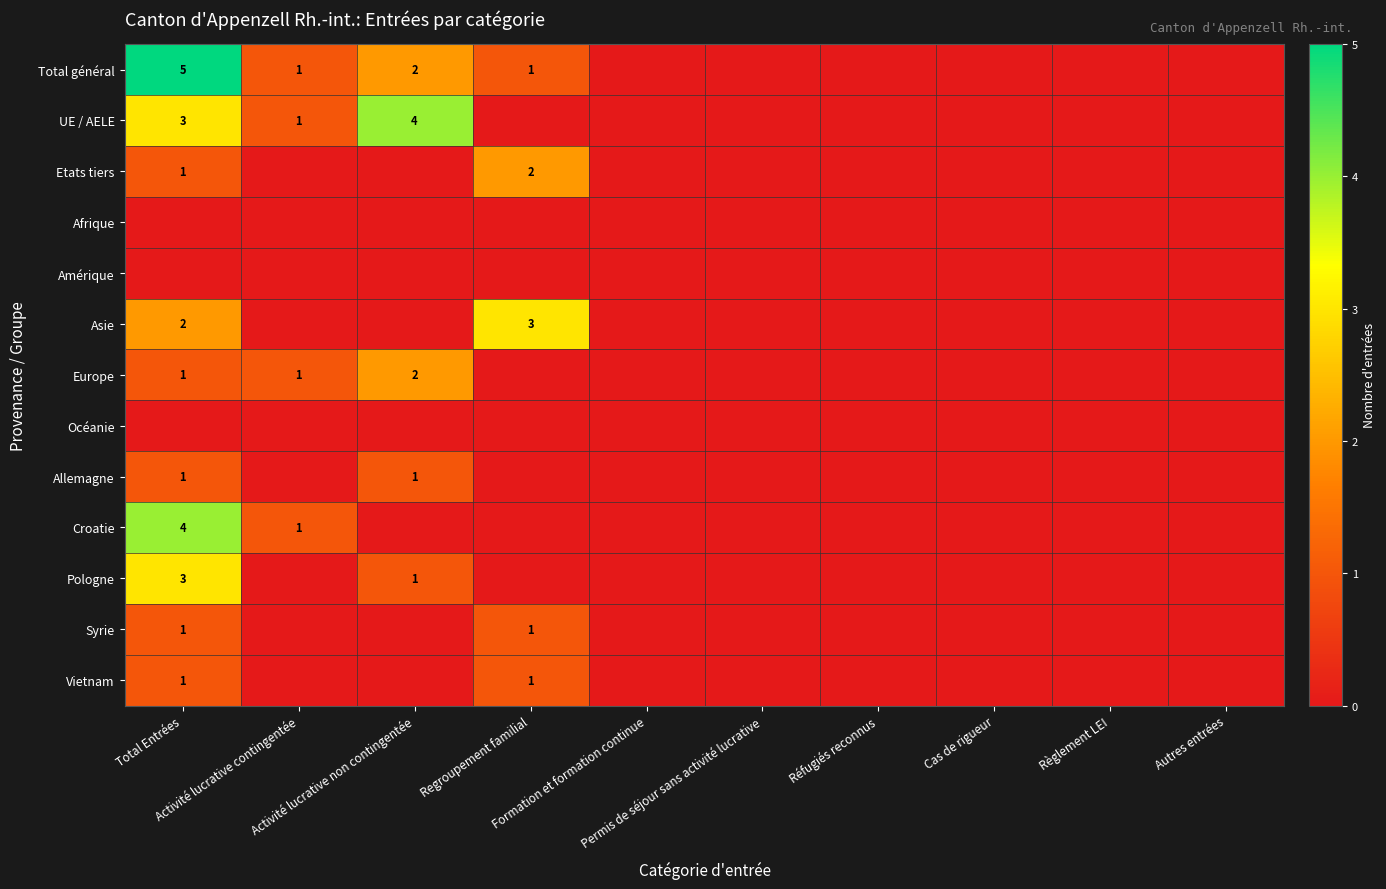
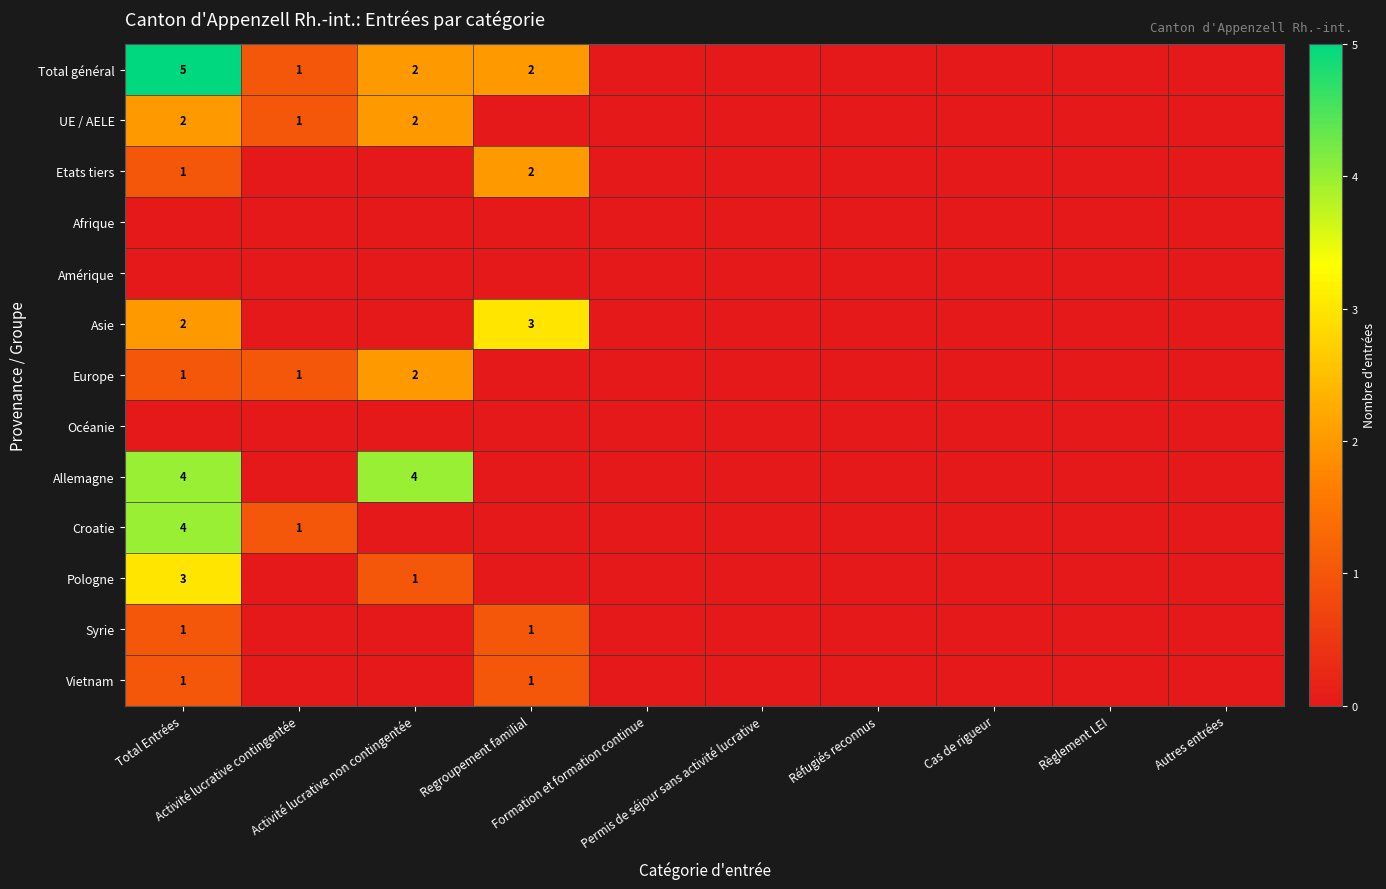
  {
    "Total général": {
      "Total Entrées": 5,
      "Activité lucrative contingentée": 1,
      "Activité lucrative non contingentée": 2,
-     "Regroupement familial": 1
+     "Regroupement familial": 2
    },
    "UE / AELE": {
-     "Total Entrées": 3,
+     "Total Entrées": 2,
      "Activité lucrative contingentée": 1,
-     "Activité lucrative non contingentée": 4
+     "Activité lucrative non contingentée": 2
    },
    "Etats tiers": {
      "Total Entrées": 1,
      "Regroupement familial": 2
    },
    "Asie": {
      "Total Entrées": 2,
      "Regroupement familial": 3
    },
    "Europe": {
      "Total Entrées": 1,
      "Activité lucrative contingentée": 1,
      "Activité lucrative non contingentée": 2
    },
    "Allemagne": {
-     "Total Entrées": 1,
-     "Activité lucrative non contingentée": 1
+     "Total Entrées": 4,
+     "Activité lucrative non contingentée": 4
    },
    "Croatie": {
      "Total Entrées": 4,
      "Activité lucrative contingentée": 1
    },
    "Pologne": {
      "Total Entrées": 3,
      "Activité lucrative non contingentée": 1
    },
    "Syrie": {
      "Total Entrées": 1,
      "Regroupement familial": 1
    },
    "Vietnam": {
      "Total Entrées": 1,
      "Regroupement familial": 1
    }
  }
